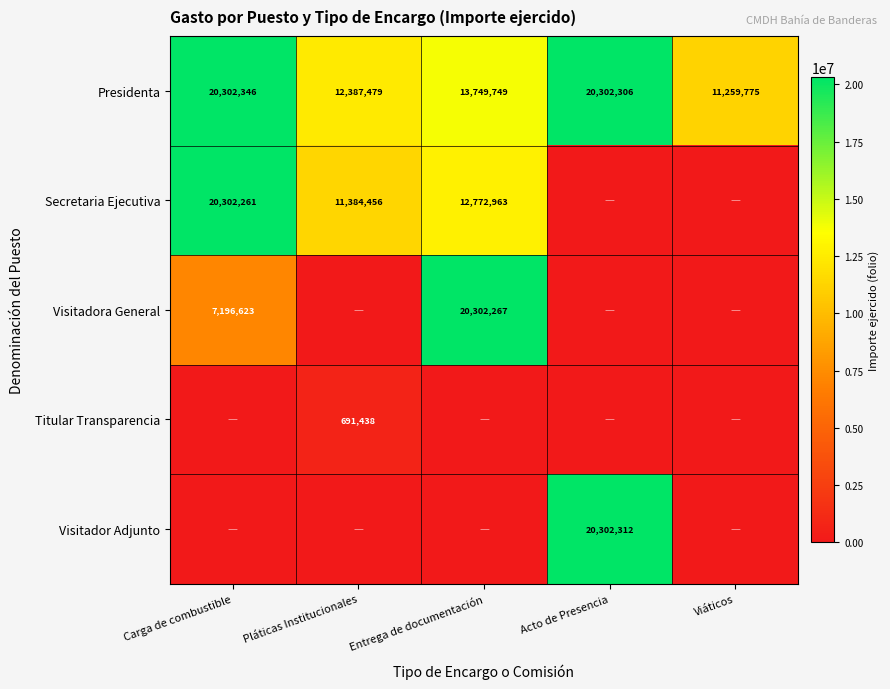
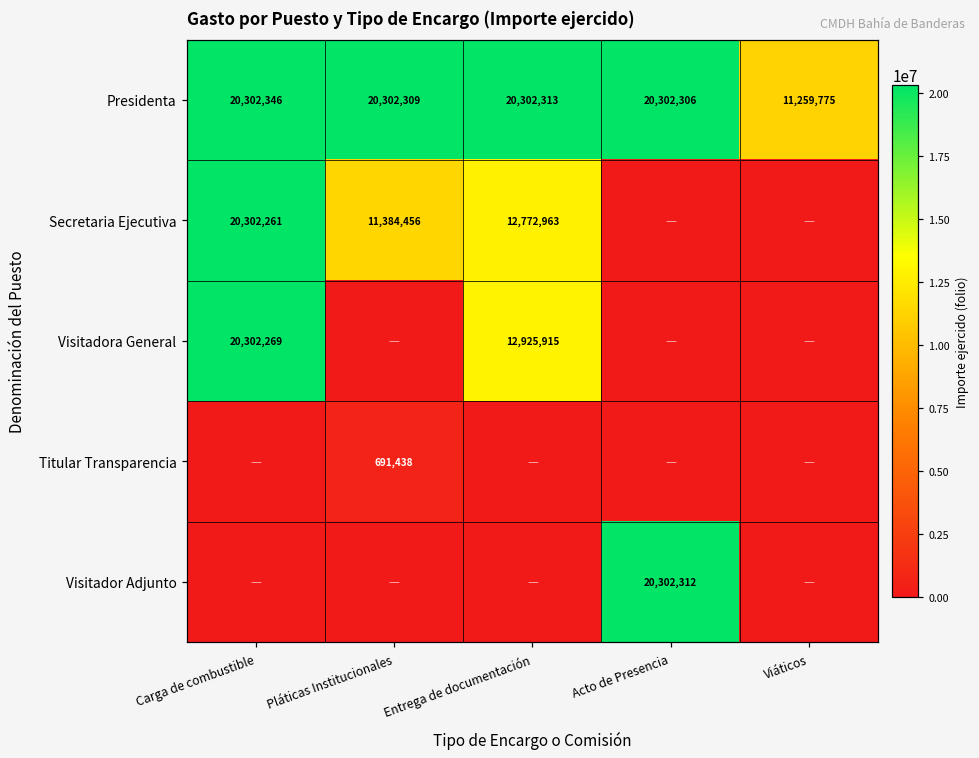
  {
    "Presidenta": {
      "Carga de combustible": "20,302,346",
-     "Pláticas Institucionales": "12,387,479",
-     "Entrega de documentación": "13,749,749",
+     "Pláticas Institucionales": "20,302,309",
+     "Entrega de documentación": "20,302,313",
      "Acto de Presencia": "20,302,306",
      "Viáticos": "11,259,775"
    },
    "Secretaria Ejecutiva": {
      "Carga de combustible": "20,302,261",
      "Pláticas Institucionales": "11,384,456",
      "Entrega de documentación": "12,772,963"
    },
    "Visitadora General": {
-     "Carga de combustible": "7,196,623",
-     "Entrega de documentación": "20,302,267"
+     "Carga de combustible": "20,302,269",
+     "Entrega de documentación": "12,925,915"
    },
    "Titular Transparencia": {
      "Pláticas Institucionales": "691,438"
    },
    "Visitador Adjunto": {
      "Acto de Presencia": "20,302,312"
    }
  }
